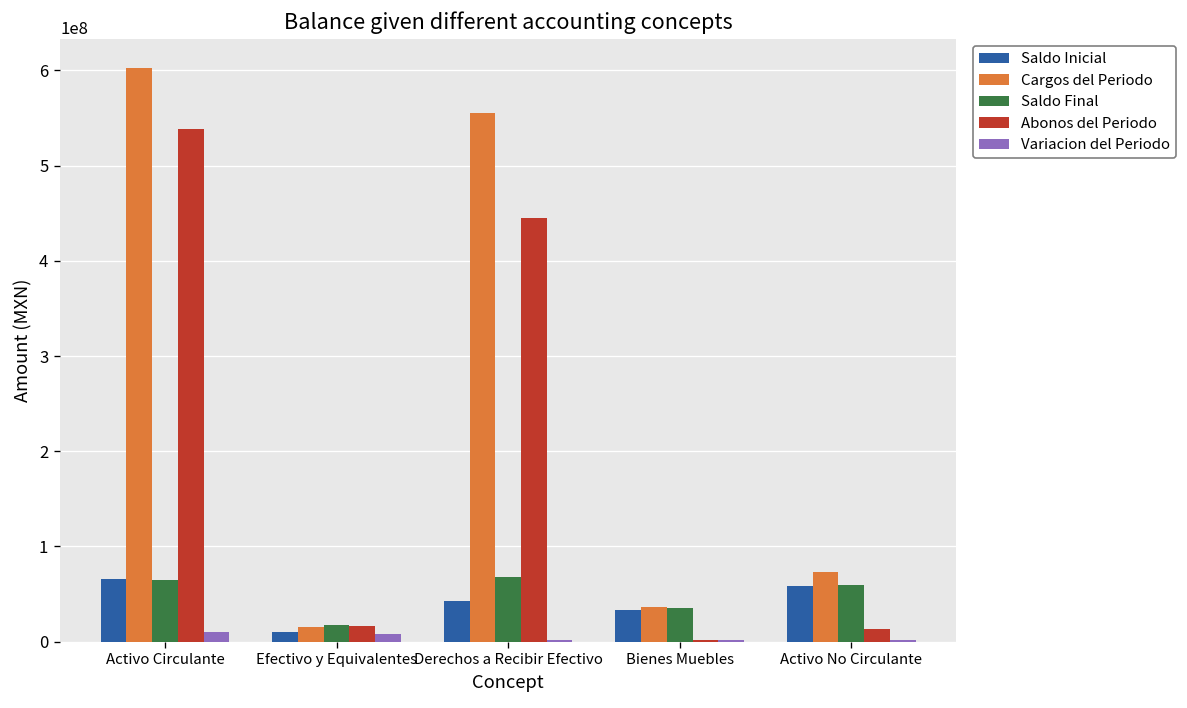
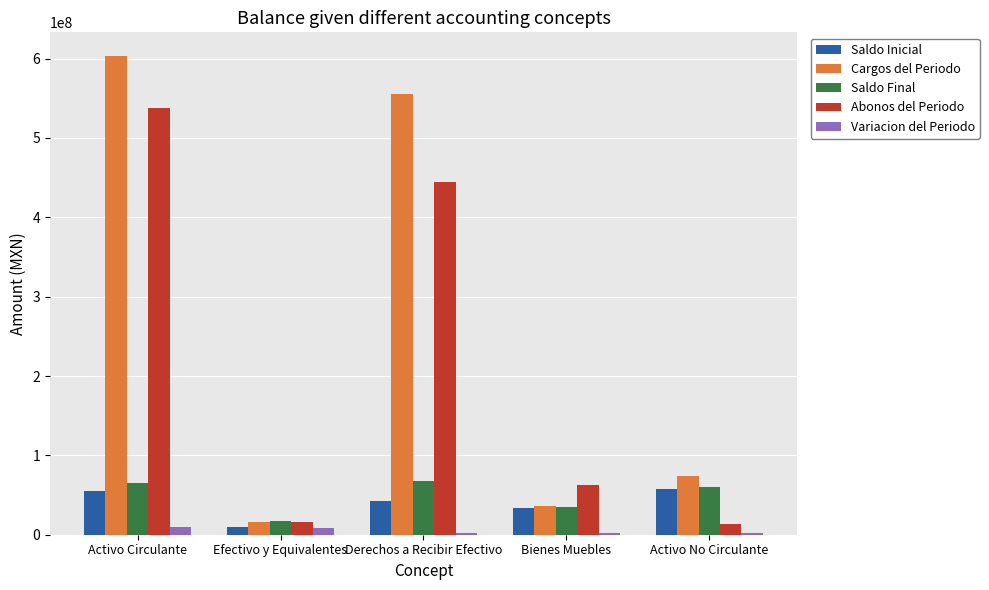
  {
    "Saldo Inicial": {
-     "Activo Circulante": 70000000,
+     "Activo Circulante": 50000000,
      "Efectivo y Equivalentes": 10000000,
      "Derechos a Recibir Efectivo": 40000000,
      "Bienes Muebles": 30000000,
      "Activo No Circulante": 60000000
    },
    "Cargos del Periodo": {
      "Activo Circulante": 600000000,
      "Efectivo y Equivalentes": 20000000,
      "Derechos a Recibir Efectivo": 560000000,
      "Bienes Muebles": 40000000,
      "Activo No Circulante": 70000000
    },
    "Saldo Final": {
      "Activo Circulante": 60000000,
      "Efectivo y Equivalentes": 20000000,
      "Derechos a Recibir Efectivo": 70000000,
      "Bienes Muebles": 30000000,
      "Activo No Circulante": 60000000
    },
    "Abonos del Periodo": {
      "Activo Circulante": 540000000,
      "Efectivo y Equivalentes": 20000000,
      "Derechos a Recibir Efectivo": 440000000,
-     "Bienes Muebles": 0,
+     "Bienes Muebles": 60000000,
      "Activo No Circulante": 10000000
    },
    "Variacion del Periodo": {
      "Activo Circulante": 10000000,
      "Efectivo y Equivalentes": 10000000
    }
  }
